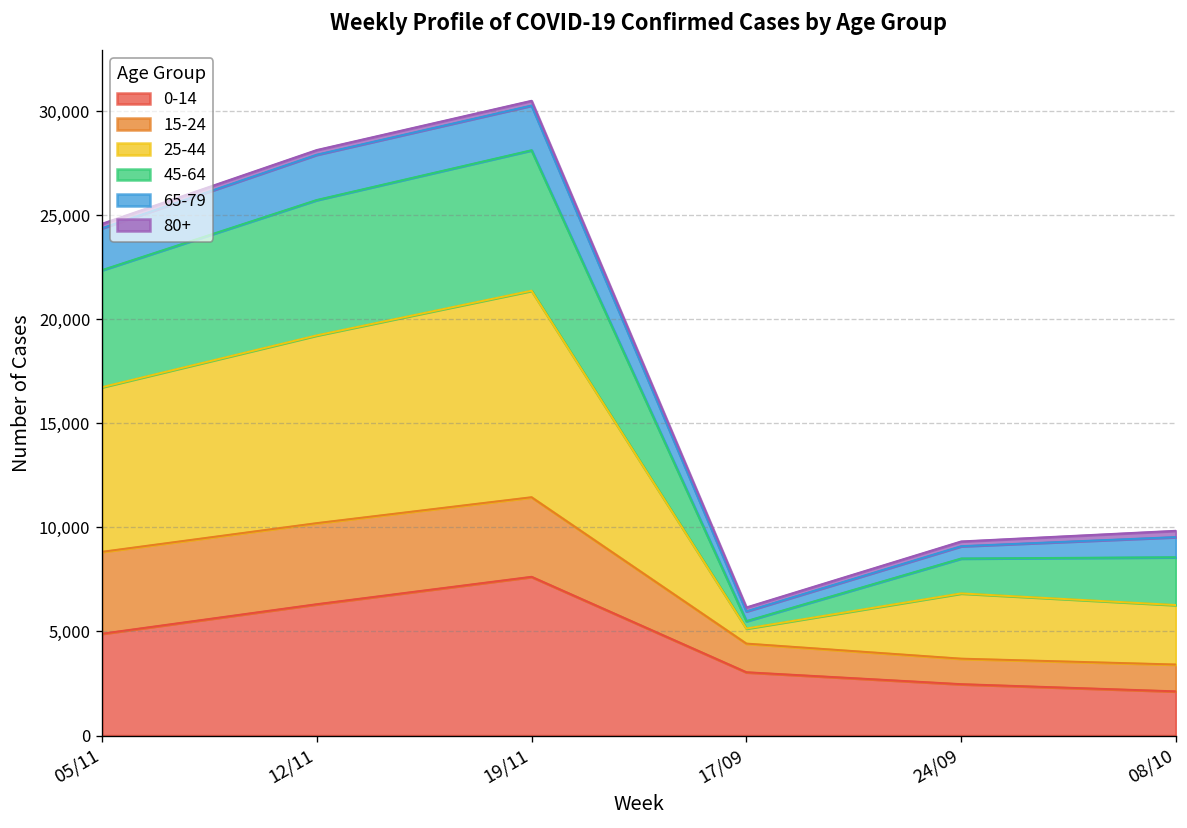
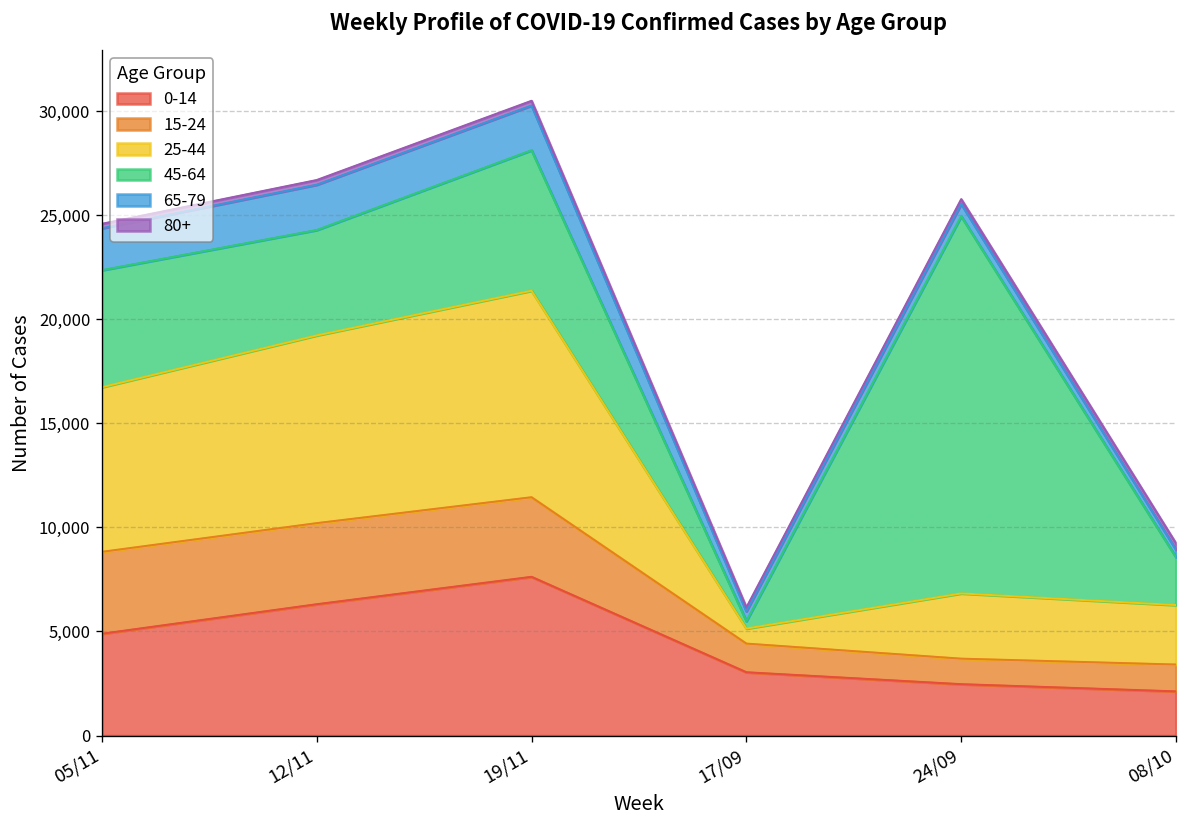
  {
    "25-44": {
      "05/11": "7,900",
      "12/11": "9,000",
      "19/11": "9,900",
      "17/09": "700",
      "24/09": "3,100",
      "08/10": "2,900"
    },
    "45-64": {
      "05/11": "5,600",
-     "12/11": "6,500",
+     "12/11": "5,100",
      "19/11": "6,800",
      "17/09": "400",
-     "24/09": "1,700",
+     "24/09": "18,100",
      "08/10": "2,300"
    },
    "65-79": {
      "05/11": "2,000",
      "12/11": "2,200",
      "19/11": "2,100",
      "17/09": "500",
      "24/09": "600",
-     "08/10": "1,000"
+     "08/10": "400"
    },
    "80+": {
      "05/11": "200",
      "12/11": "200",
      "19/11": "200",
      "17/09": "200",
      "24/09": "200",
      "08/10": "300"
    }
  }
